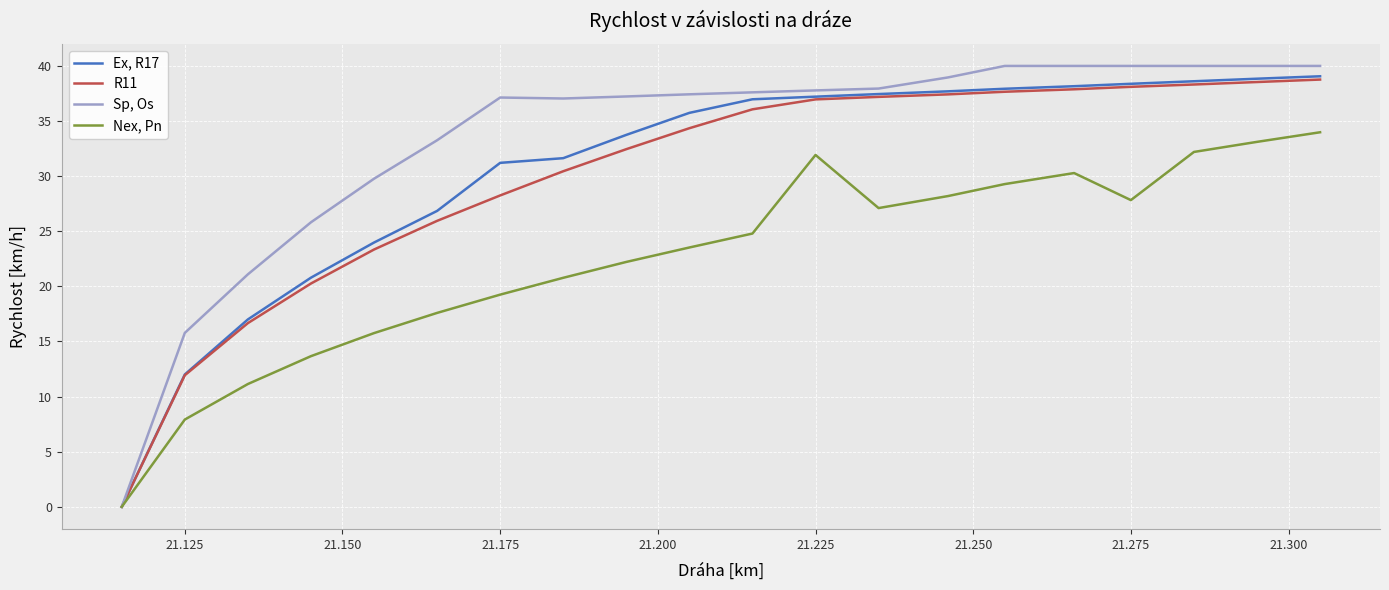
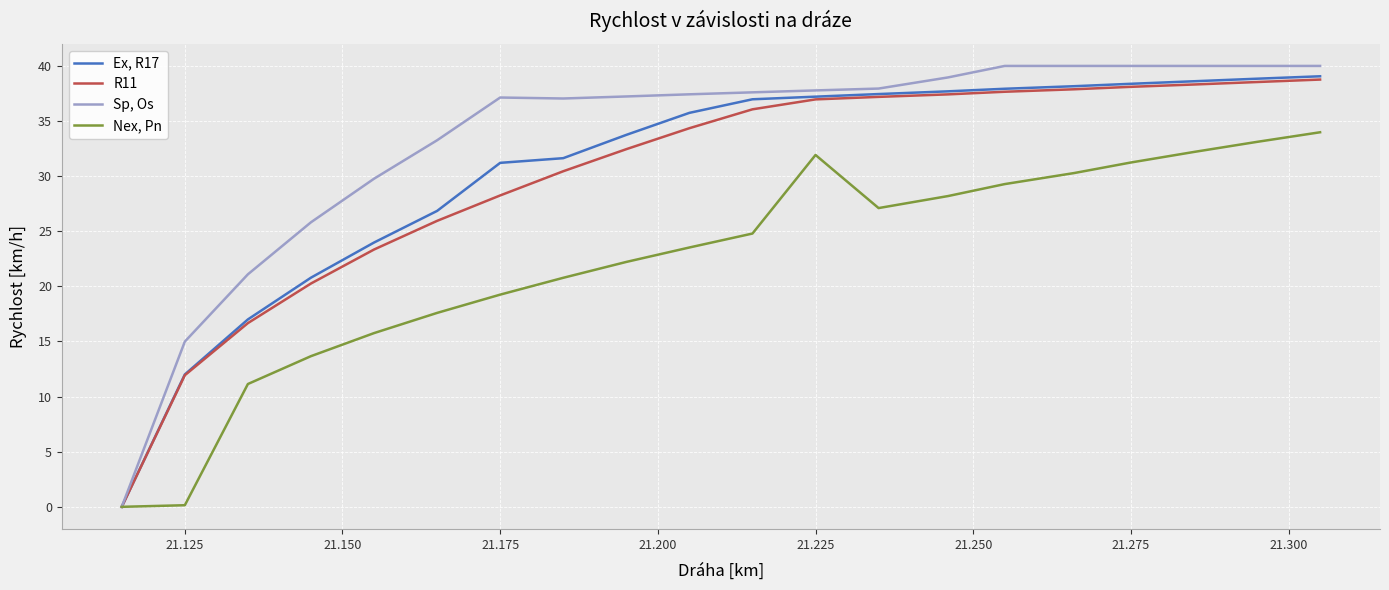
  {
    "Ex, R17": {
      "21.175": 31.2,
      "21.225": 37.2,
      "21.275": 38.4
    },
    "R11": {
      "21.175": 28.3,
      "21.225": 37.0,
      "21.275": 38.1
    },
    "Sp, Os": {
-     "21.125": 15.8,
+     "21.125": 15.0,
      "21.175": 37.1,
      "21.225": 37.8,
      "21.275": 40.0
    },
    "Nex, Pn": {
-     "21.125": 7.9,
+     "21.125": 0.1,
      "21.175": 19.3,
      "21.225": 31.9,
-     "21.275": 27.8
+     "21.275": 31.2
    }
  }
